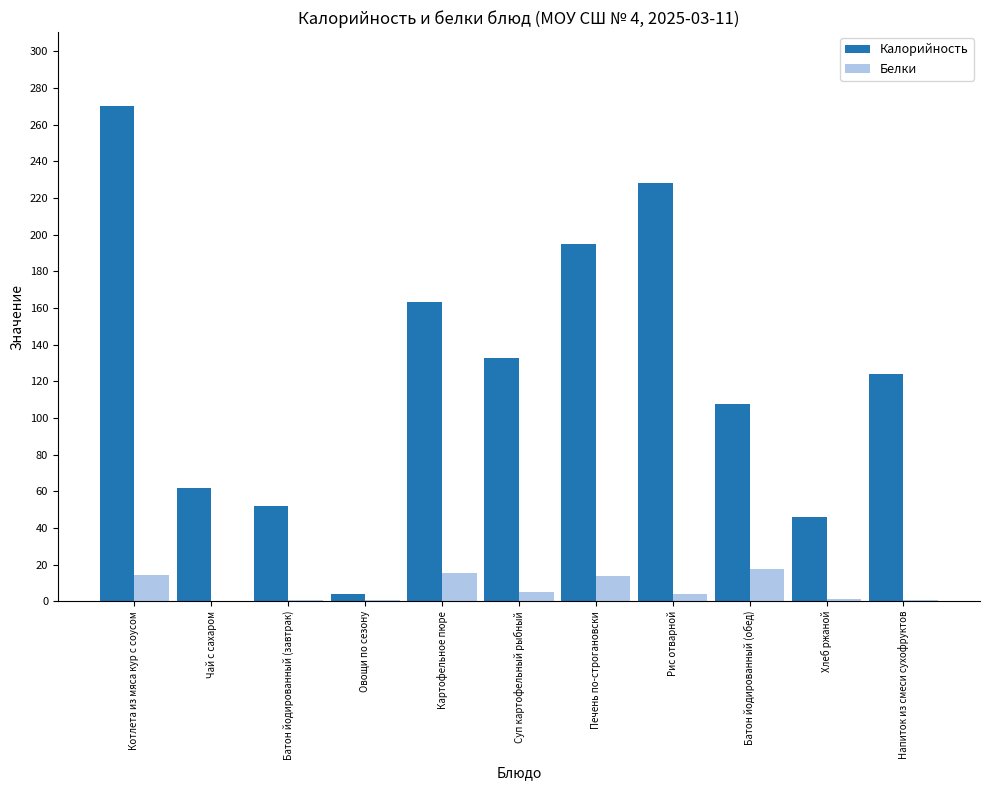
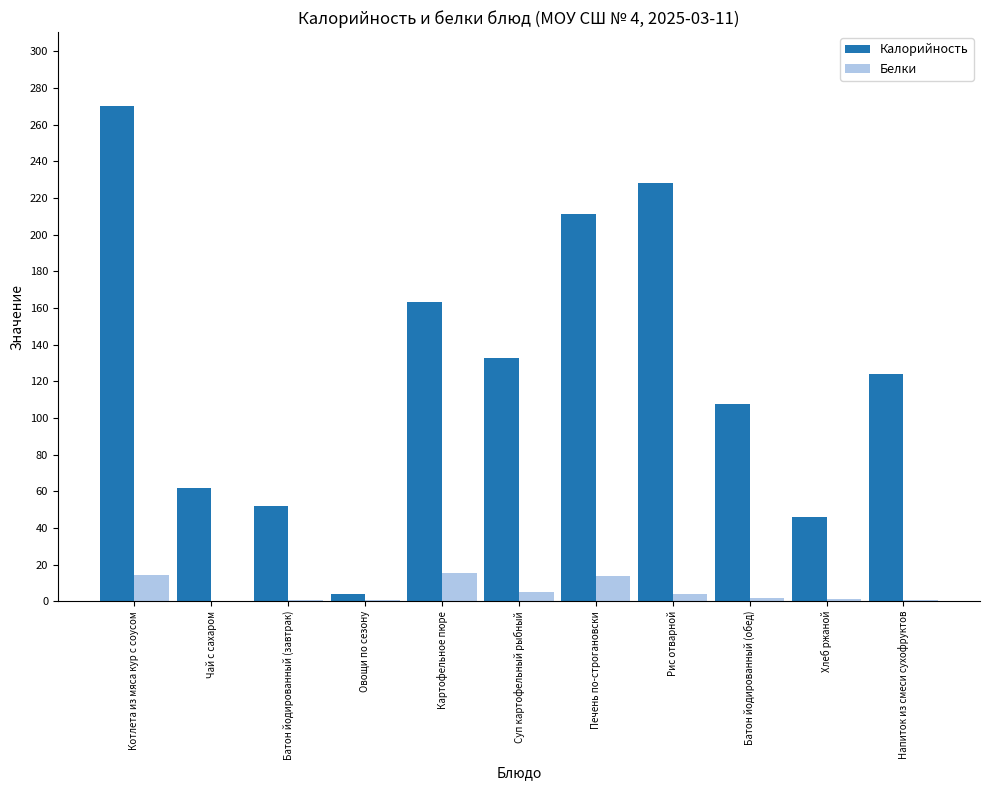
  {
    "Калорийность": {
      "Котлета из мяса кур с соусом": 270,
      "Чай с сахаром": 62,
      "Батон йодированный (завтрак)": 52,
      "Овощи по сезону": 4,
      "Картофельное пюре": 164,
      "Суп картофельный рыбный": 133,
-     "Печень по-строгановски": 195,
+     "Печень по-строгановски": 211,
      "Рис отварной": 228,
      "Батон йодированный (обед)": 108,
      "Хлеб ржаной": 46,
      "Напиток из смеси сухофруктов": 124
    },
    "Белки": {
      "Котлета из мяса кур с соусом": 14,
      "Картофельное пюре": 15,
      "Суп картофельный рыбный": 5,
      "Печень по-строгановски": 14,
      "Рис отварной": 4,
-     "Батон йодированный (обед)": 18
+     "Батон йодированный (обед)": 2
    }
  }
